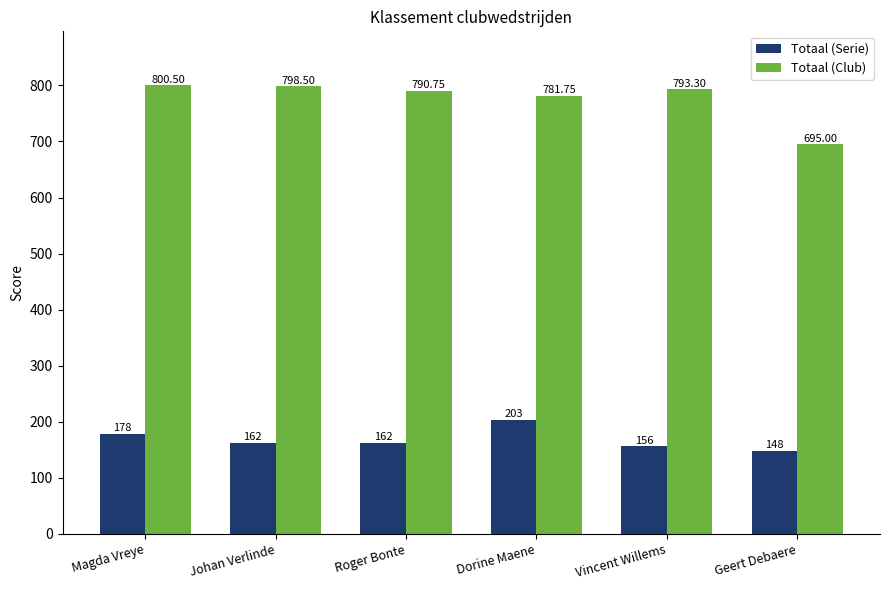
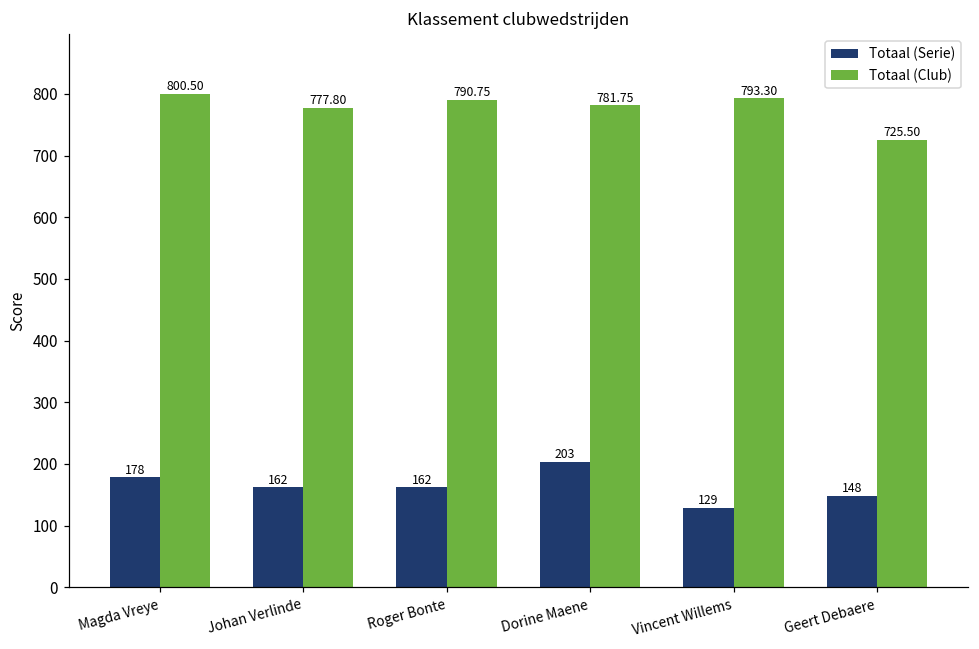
  {
    "Totaal (Serie)": {
      "Magda Vreye": 178,
      "Johan Verlinde": 162,
      "Roger Bonte": 162,
      "Dorine Maene": 203,
-     "Vincent Willems": 156,
+     "Vincent Willems": 129,
      "Geert Debaere": 148
    },
    "Totaal (Club)": {
      "Magda Vreye": 800.50,
-     "Johan Verlinde": 798.50,
+     "Johan Verlinde": 777.80,
      "Roger Bonte": 790.75,
      "Dorine Maene": 781.75,
      "Vincent Willems": 793.30,
-     "Geert Debaere": 695.00
+     "Geert Debaere": 725.50
    }
  }
